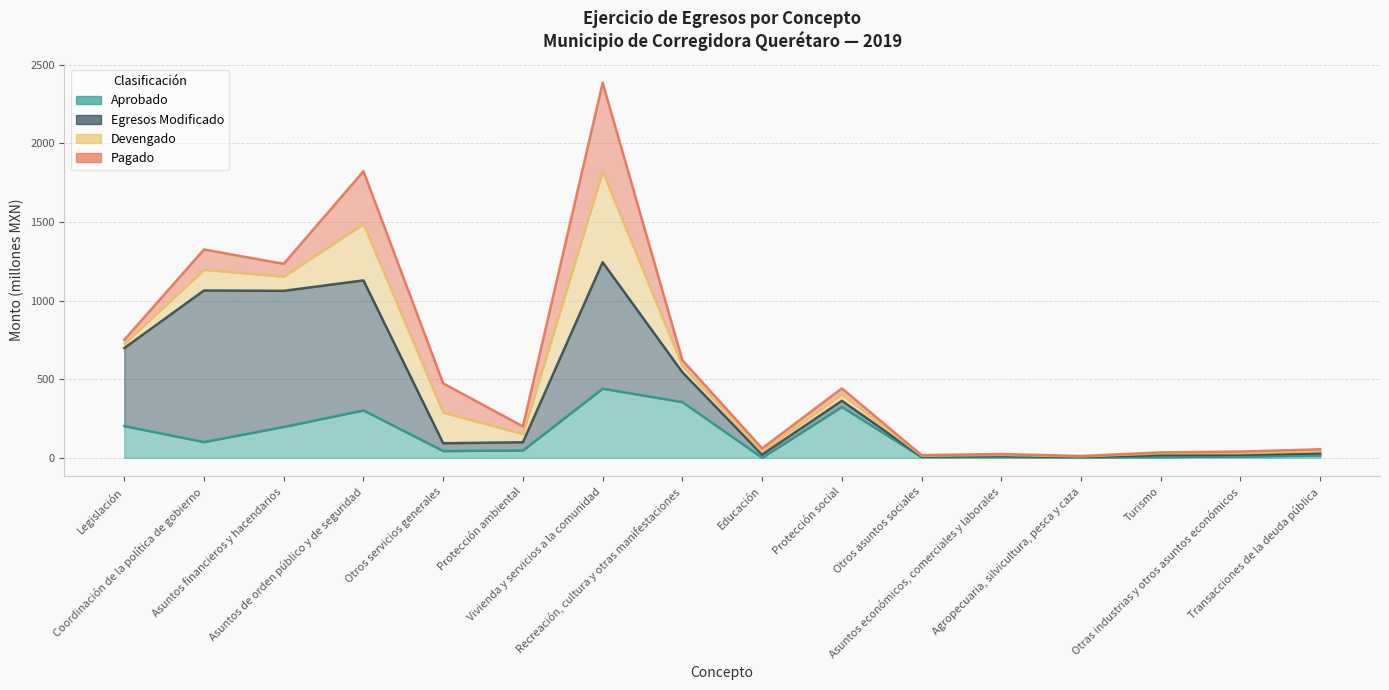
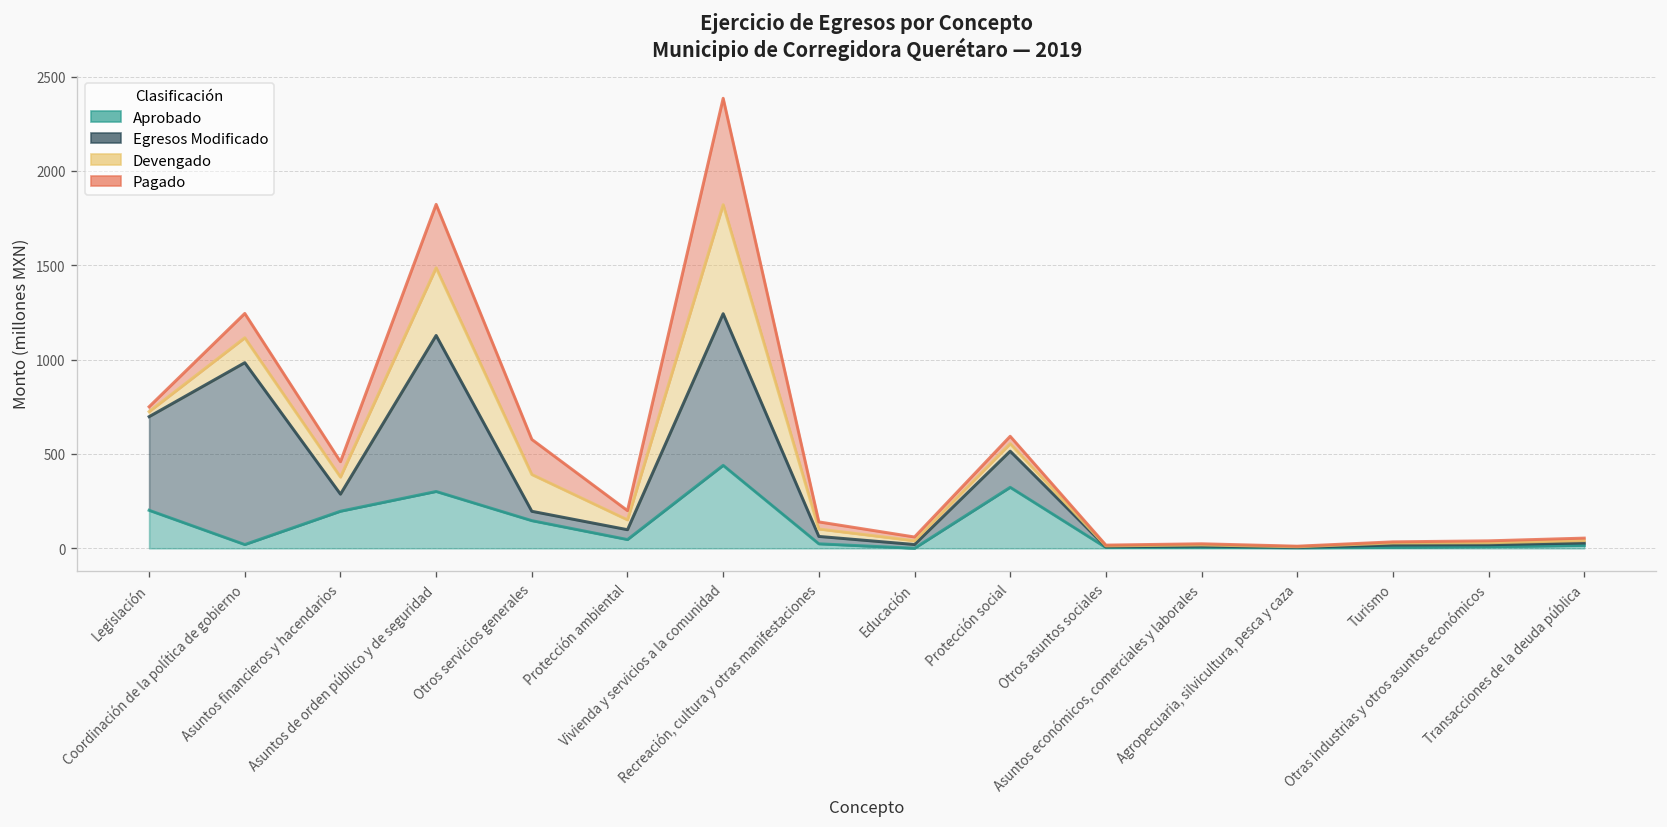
  {
    "Aprobado": {
      "Legislación": 200,
-     "Coordinación de la política de gobierno": 100,
+     "Coordinación de la política de gobierno": 20,
      "Asuntos financieros y hacendarios": 200,
      "Asuntos de orden público y de seguridad": 300,
-     "Otros servicios generales": 40,
+     "Otros servicios generales": 150,
      "Protección ambiental": 50,
      "Vivienda y servicios a la comunidad": 440,
-     "Recreación, cultura y otras manifestaciones": 350,
+     "Recreación, cultura y otras manifestaciones": 20,
      "Educación": 0,
      "Protección social": 320
    },
    "Egresos Modificado": {
      "Legislación": 500,
      "Coordinación de la política de gobierno": 960,
-     "Asuntos financieros y hacendarios": 870,
+     "Asuntos financieros y hacendarios": 90,
      "Asuntos de orden público y de seguridad": 830,
      "Otros servicios generales": 50,
      "Protección ambiental": 50,
      "Vivienda y servicios a la comunidad": 800,
-     "Recreación, cultura y otras manifestaciones": 190,
+     "Recreación, cultura y otras manifestaciones": 40,
      "Educación": 20,
-     "Protección social": 40
+     "Protección social": 190
    }
  }
